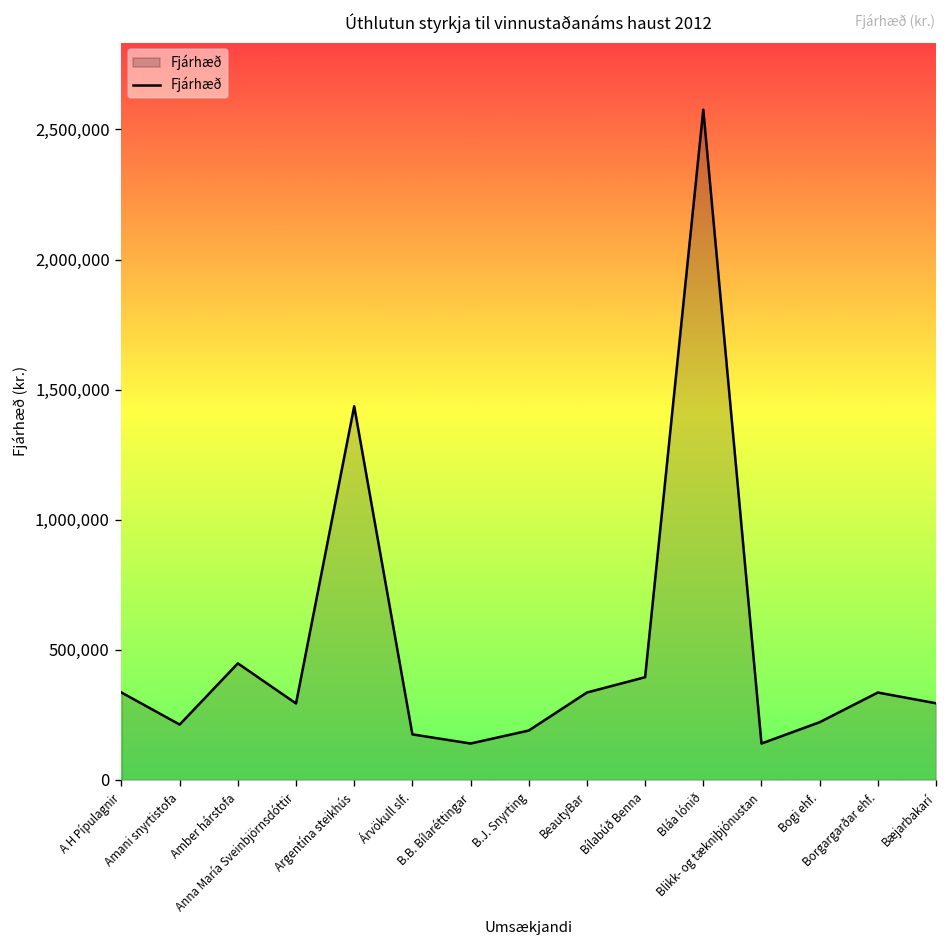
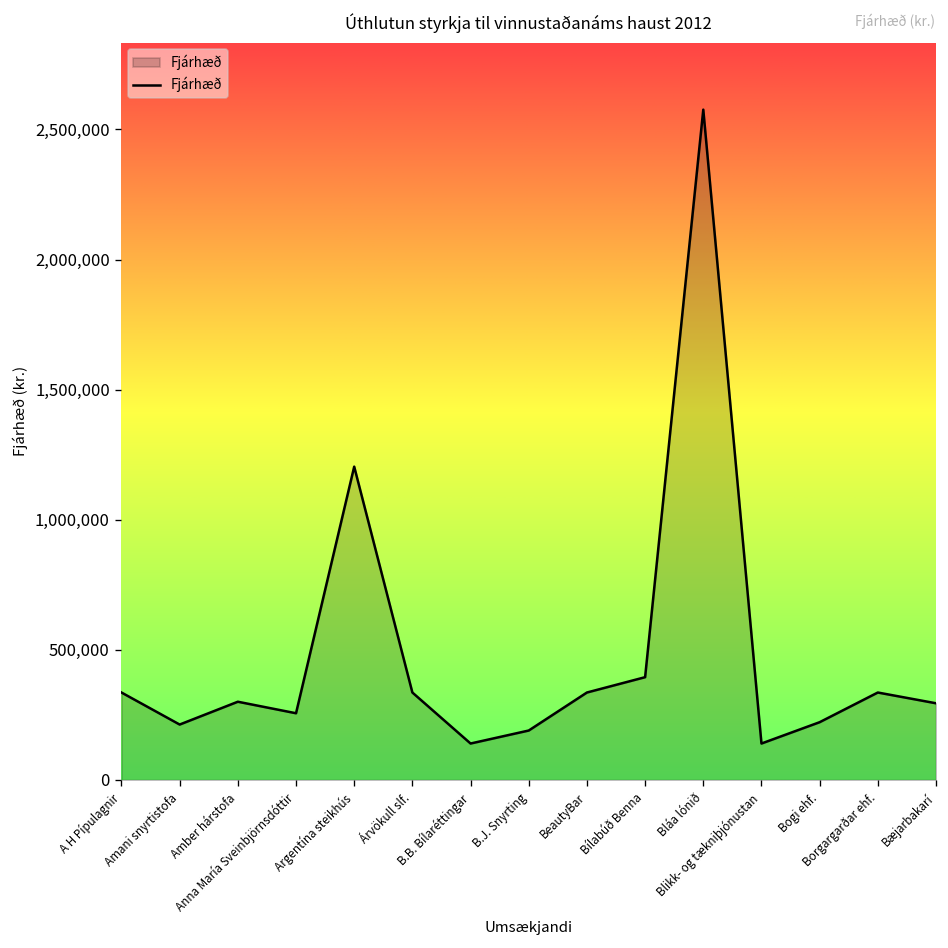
  {
    "A H Pípulagnir": "340,000",
    "Amani snyrtistofa": "210,000",
-   "Amber hárstofa": "450,000",
-   "Anna María Sveinbjörnsdóttir": "290,000",
-   "Argentína steikhús": "1,440,000",
-   "Árvökull slf.": "180,000",
+   "Amber hárstofa": "300,000",
+   "Anna María Sveinbjörnsdóttir": "260,000",
+   "Argentína steikhús": "1,200,000",
+   "Árvökull slf.": "340,000",
    "B.B. Bílaréttingar": "140,000",
    "B.J. Snyrting": "190,000",
    "BeautyBar": "340,000",
    "Bílabúð Benna": "390,000",
    "Bláa lónið": "2,580,000",
    "Blikk- og tækniþjónustan": "140,000",
    "Bogi ehf.": "220,000",
    "Borgargarðar ehf.": "340,000",
    "Bæjarbakarí": "290,000"
  }
